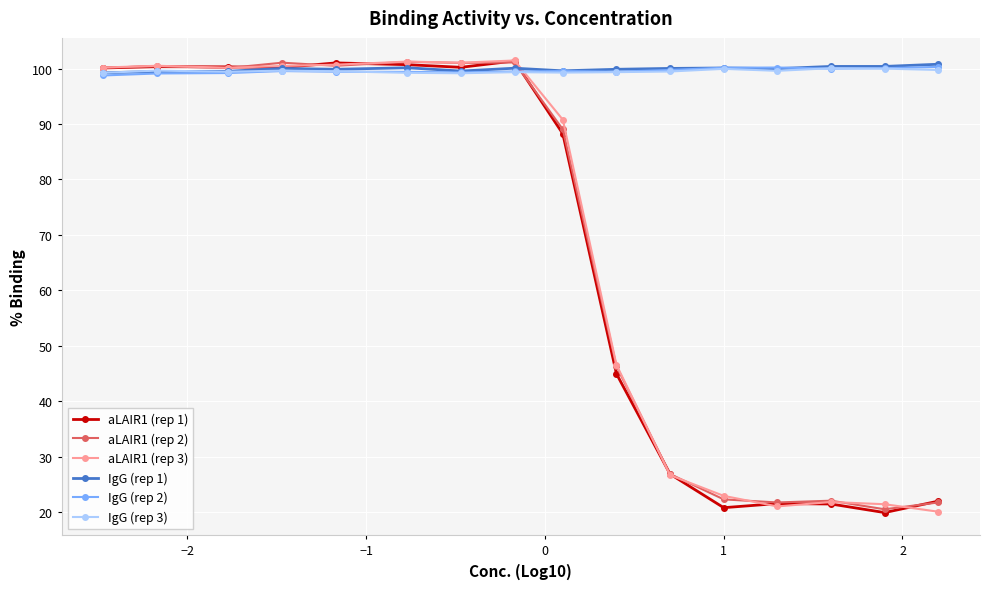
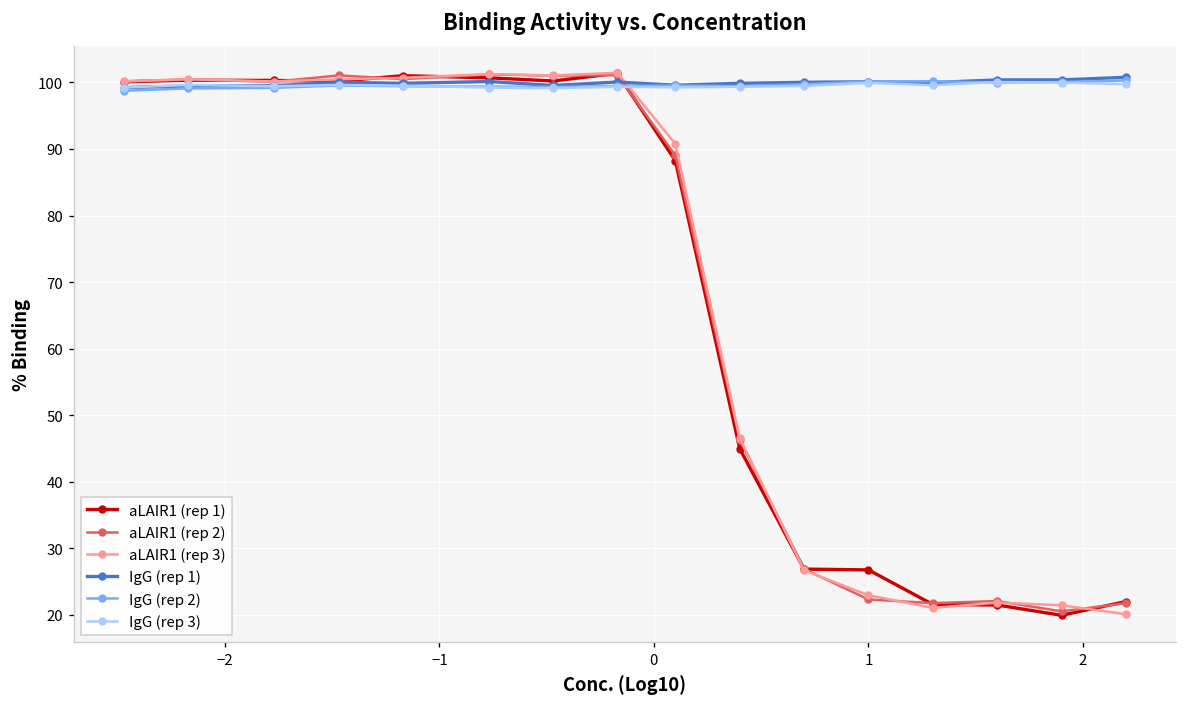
  {
    "aLAIR1 (rep 1)": {
-     "1": 21
+     "1": 27
    },
    "aLAIR1 (rep 2)": {
      "1": 22
    },
    "aLAIR1 (rep 3)": {
      "1": 23
    }
  }
